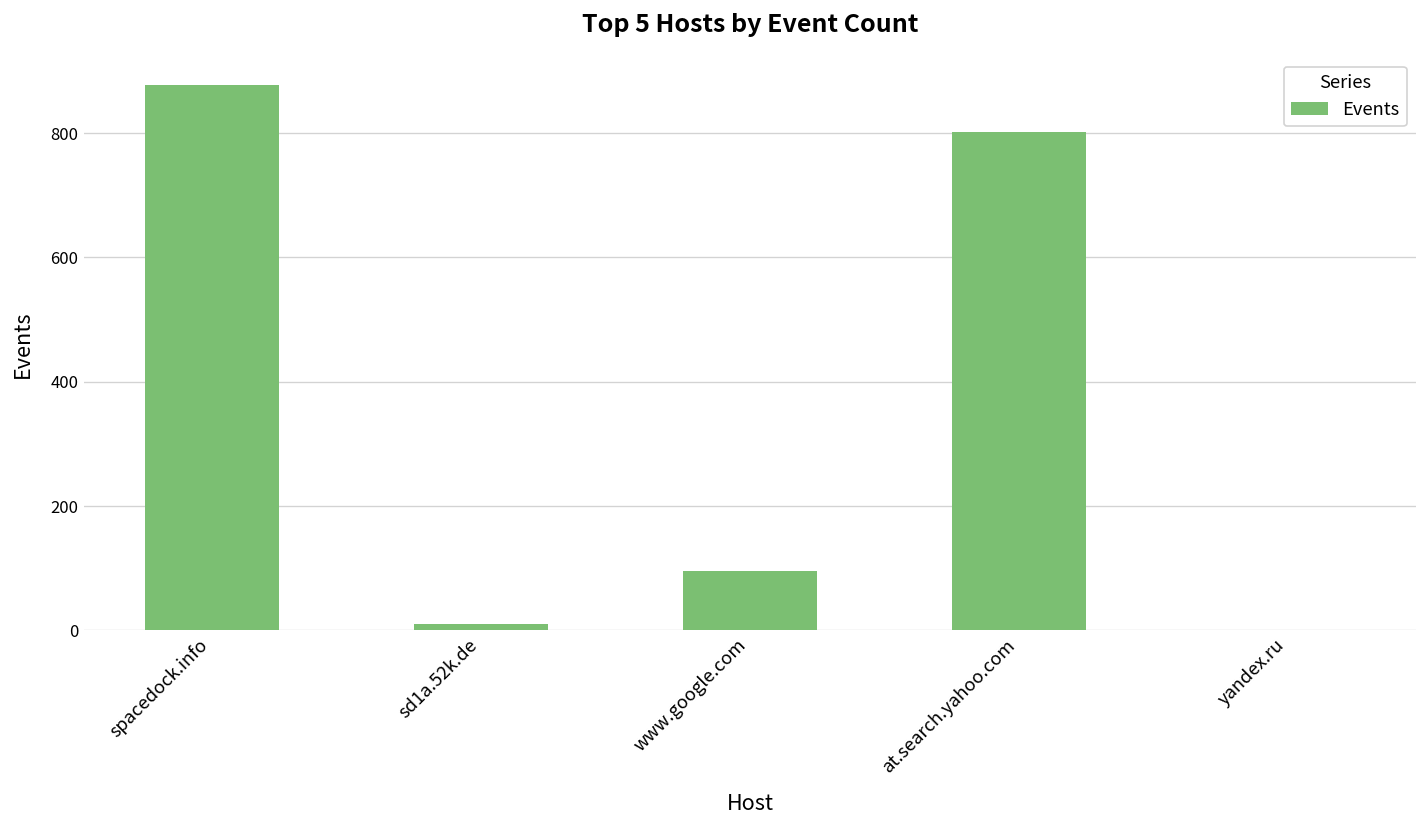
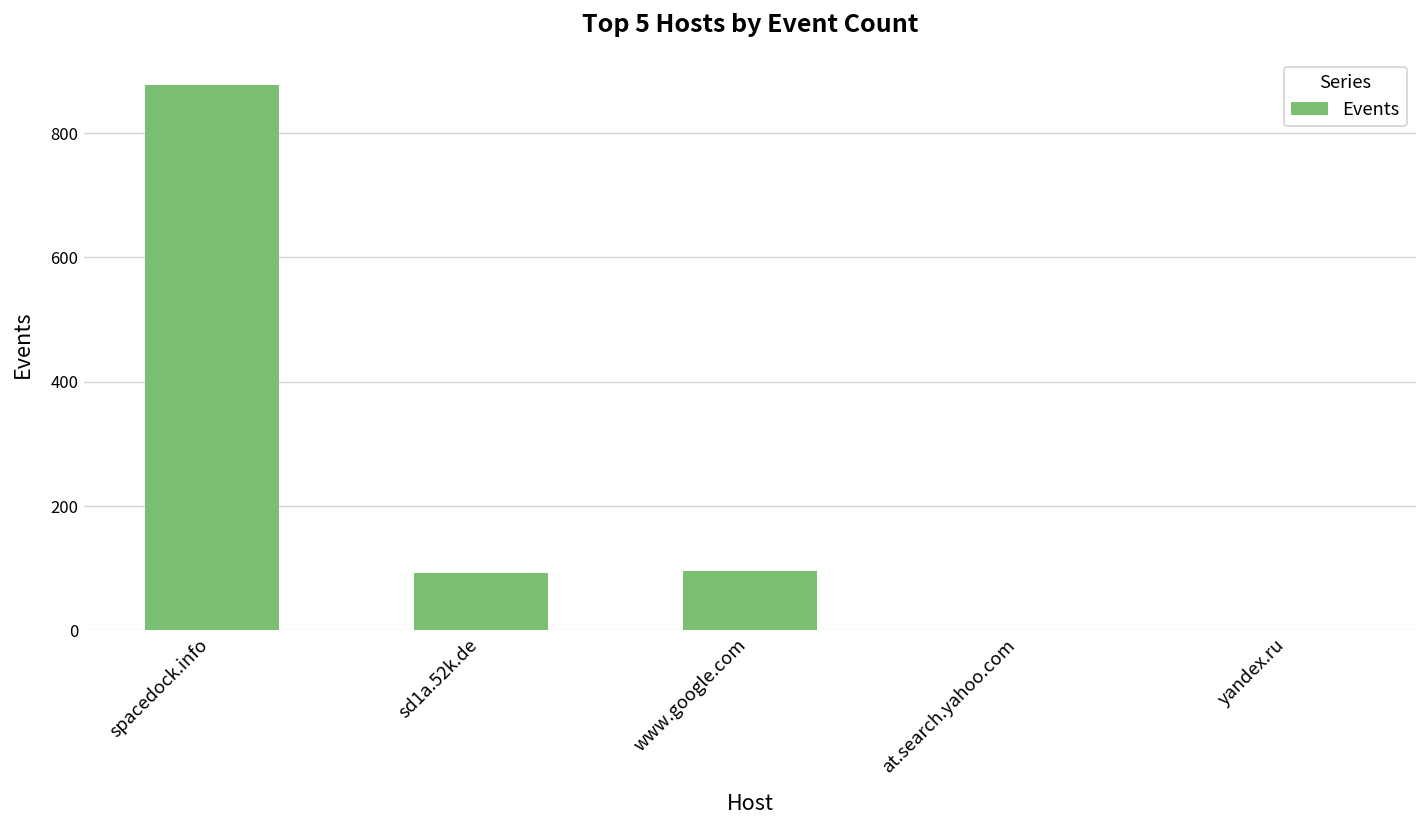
  {
    "spacedock.info": 880,
-   "sd1a.52k.de": 10,
+   "sd1a.52k.de": 90,
    "www.google.com": 100,
-   "at.search.yahoo.com": 800
+   "at.search.yahoo.com": 0
  }
